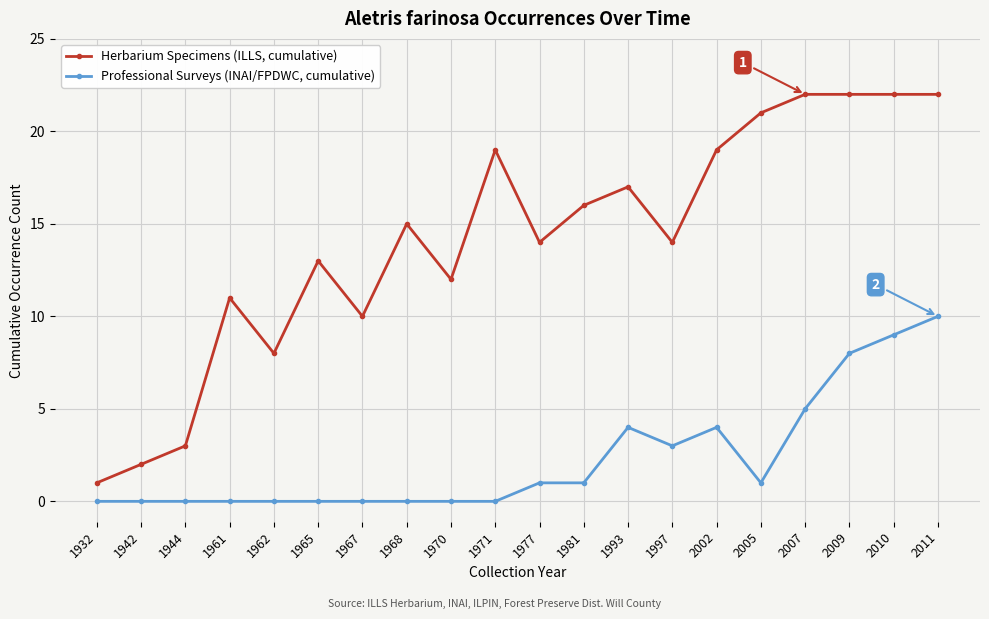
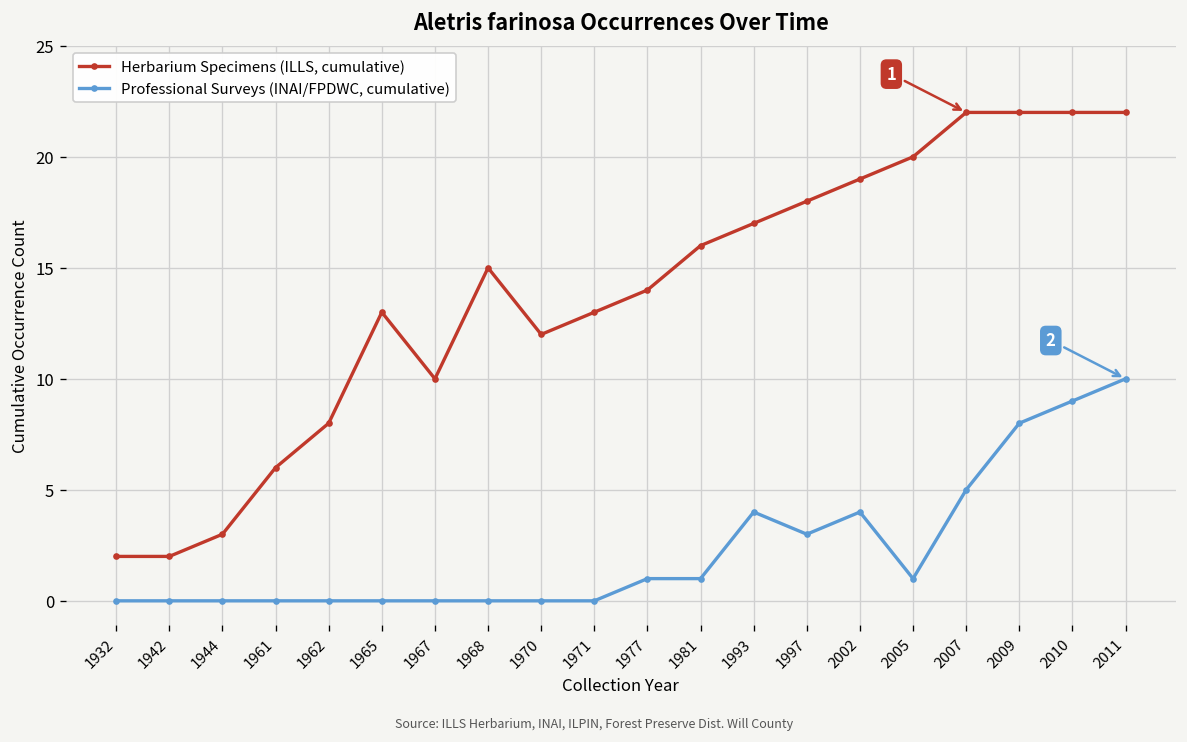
  {
    "Herbarium Specimens (ILLS, cumulative)": {
-     "1932": 1,
+     "1932": 2,
      "1942": 2,
      "1944": 3,
-     "1961": 11,
+     "1961": 6,
      "1962": 8,
      "1965": 13,
      "1967": 10,
      "1968": 15,
      "1970": 12,
-     "1971": 19,
+     "1971": 13,
      "1977": 14,
      "1981": 16,
      "1993": 17,
-     "1997": 14,
+     "1997": 18,
      "2002": 19,
-     "2005": 21,
+     "2005": 20,
      "2007": 22,
      "2009": 22,
      "2010": 22,
      "2011": 22
    },
    "Professional Surveys (INAI/FPDWC, cumulative)": {
      "1932": 0,
      "1942": 0,
      "1944": 0,
      "1961": 0,
      "1962": 0,
      "1965": 0,
      "1967": 0,
      "1968": 0,
      "1970": 0,
      "1971": 0,
      "1977": 1,
      "1981": 1,
      "1993": 4,
      "1997": 3,
      "2002": 4,
      "2005": 1,
      "2007": 5,
      "2009": 8,
      "2010": 9,
      "2011": 10
    }
  }
